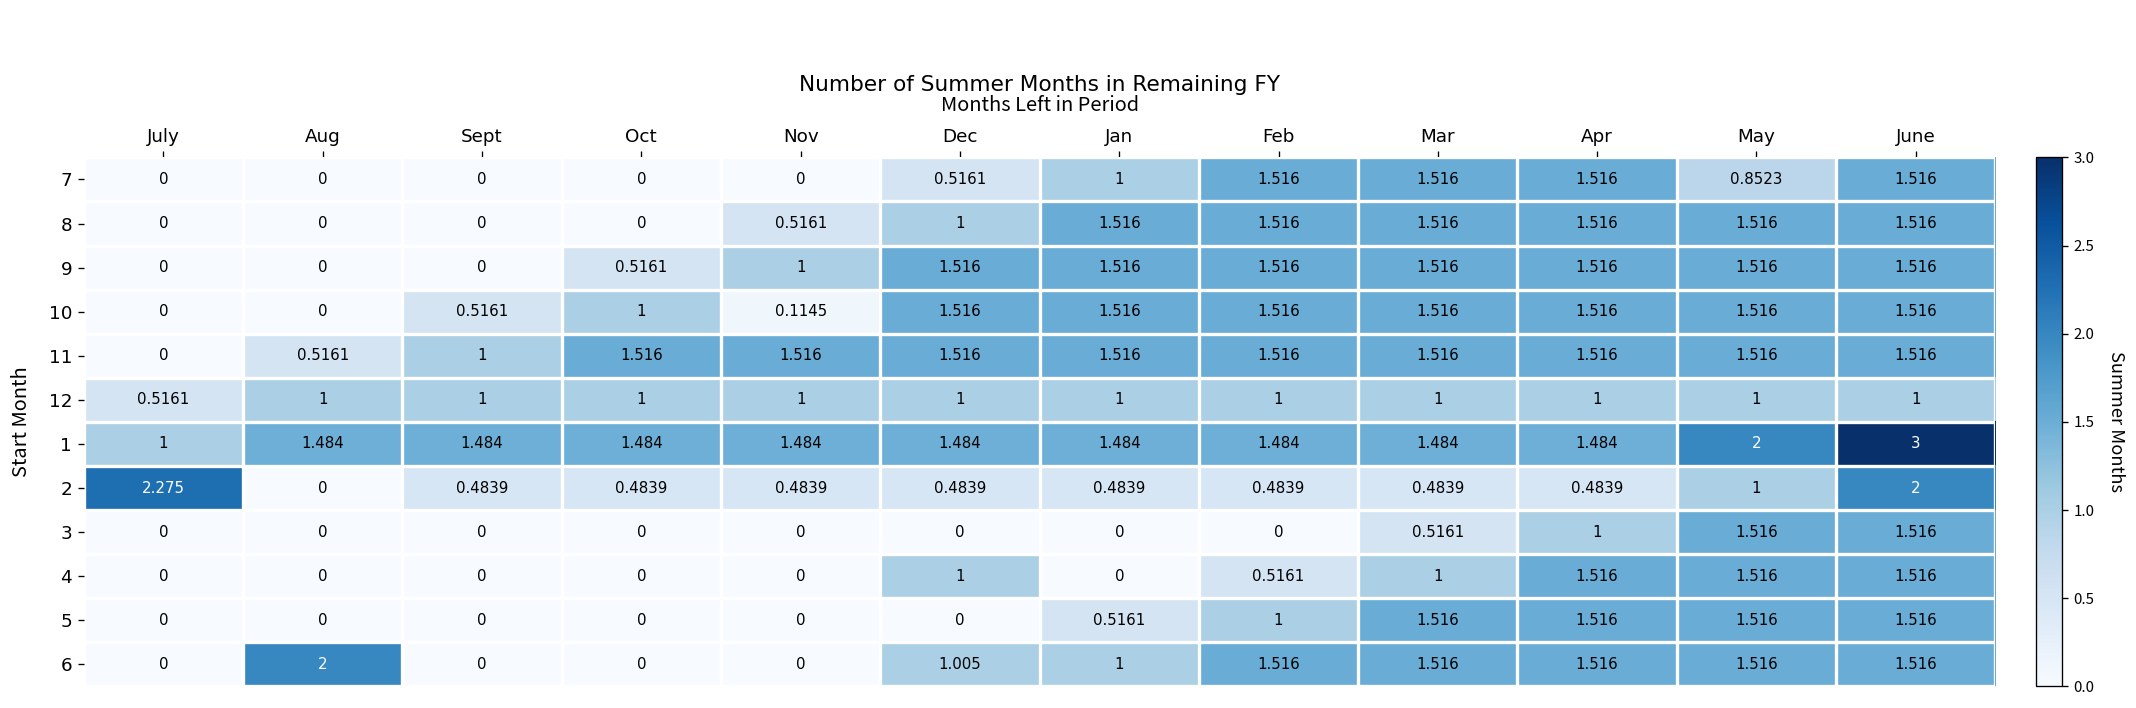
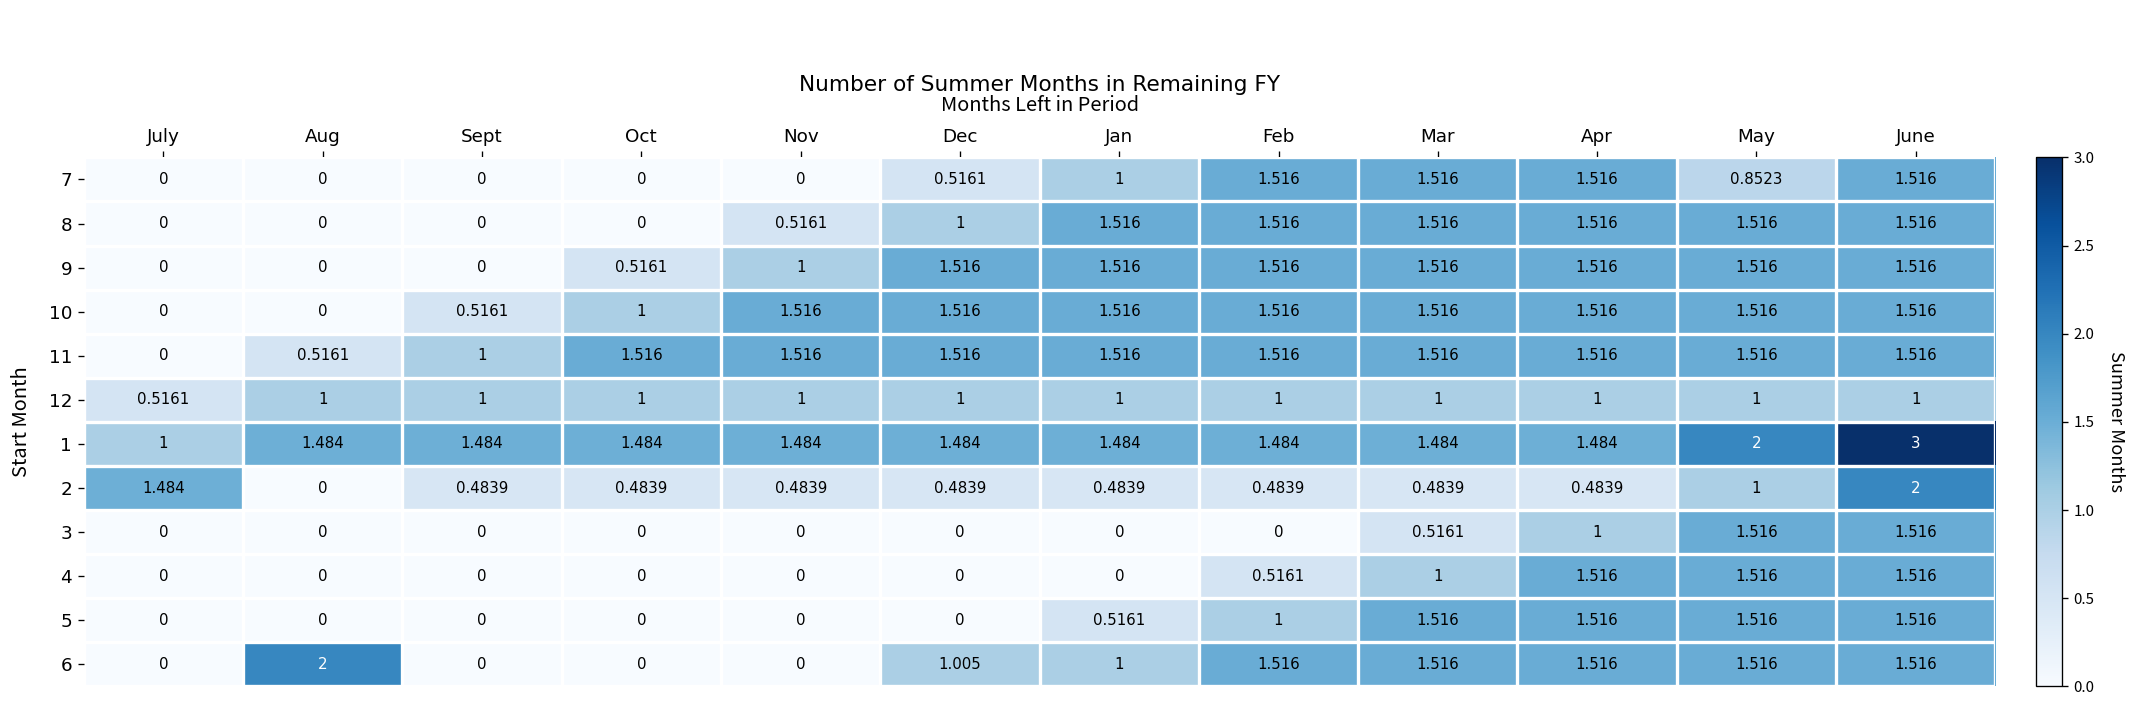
  {
    "7": {
      "July": 0,
      "Aug": 0,
      "Sept": 0,
      "Oct": 0,
      "Nov": 0,
      "Dec": 0.5161,
      "Jan": 1,
      "Feb": 1.516,
      "Mar": 1.516,
      "Apr": 1.516,
      "May": 0.8523,
      "June": 1.516
    },
    "8": {
      "July": 0,
      "Aug": 0,
      "Sept": 0,
      "Oct": 0,
      "Nov": 0.5161,
      "Dec": 1,
      "Jan": 1.516,
      "Feb": 1.516,
      "Mar": 1.516,
      "Apr": 1.516,
      "May": 1.516,
      "June": 1.516
    },
    "9": {
      "July": 0,
      "Aug": 0,
      "Sept": 0,
      "Oct": 0.5161,
      "Nov": 1,
      "Dec": 1.516,
      "Jan": 1.516,
      "Feb": 1.516,
      "Mar": 1.516,
      "Apr": 1.516,
      "May": 1.516,
      "June": 1.516
    },
    "10": {
      "July": 0,
      "Aug": 0,
      "Sept": 0.5161,
      "Oct": 1,
-     "Nov": 0.1145,
+     "Nov": 1.516,
      "Dec": 1.516,
      "Jan": 1.516,
      "Feb": 1.516,
      "Mar": 1.516,
      "Apr": 1.516,
      "May": 1.516,
      "June": 1.516
    },
    "11": {
      "July": 0,
      "Aug": 0.5161,
      "Sept": 1,
      "Oct": 1.516,
      "Nov": 1.516,
      "Dec": 1.516,
      "Jan": 1.516,
      "Feb": 1.516,
      "Mar": 1.516,
      "Apr": 1.516,
      "May": 1.516,
      "June": 1.516
    },
    "12": {
      "July": 0.5161,
      "Aug": 1,
      "Sept": 1,
      "Oct": 1,
      "Nov": 1,
      "Dec": 1,
      "Jan": 1,
      "Feb": 1,
      "Mar": 1,
      "Apr": 1,
      "May": 1,
      "June": 1
    },
    "1": {
      "July": 1,
      "Aug": 1.484,
      "Sept": 1.484,
      "Oct": 1.484,
      "Nov": 1.484,
      "Dec": 1.484,
      "Jan": 1.484,
      "Feb": 1.484,
      "Mar": 1.484,
      "Apr": 1.484,
      "May": 2,
      "June": 3
    },
    "2": {
-     "July": 2.275,
+     "July": 1.484,
      "Aug": 0,
      "Sept": 0.4839,
      "Oct": 0.4839,
      "Nov": 0.4839,
      "Dec": 0.4839,
      "Jan": 0.4839,
      "Feb": 0.4839,
      "Mar": 0.4839,
      "Apr": 0.4839,
      "May": 1,
      "June": 2
    },
    "3": {
      "July": 0,
      "Aug": 0,
      "Sept": 0,
      "Oct": 0,
      "Nov": 0,
      "Dec": 0,
      "Jan": 0,
      "Feb": 0,
      "Mar": 0.5161,
      "Apr": 1,
      "May": 1.516,
      "June": 1.516
    },
    "4": {
      "July": 0,
      "Aug": 0,
      "Sept": 0,
      "Oct": 0,
      "Nov": 0,
-     "Dec": 1,
+     "Dec": 0,
      "Jan": 0,
      "Feb": 0.5161,
      "Mar": 1,
      "Apr": 1.516,
      "May": 1.516,
      "June": 1.516
    },
    "5": {
      "July": 0,
      "Aug": 0,
      "Sept": 0,
      "Oct": 0,
      "Nov": 0,
      "Dec": 0,
      "Jan": 0.5161,
      "Feb": 1,
      "Mar": 1.516,
      "Apr": 1.516,
      "May": 1.516,
      "June": 1.516
    },
    "6": {
      "July": 0,
      "Aug": 2,
      "Sept": 0,
      "Oct": 0,
      "Nov": 0,
      "Dec": 1.005,
      "Jan": 1,
      "Feb": 1.516,
      "Mar": 1.516,
      "Apr": 1.516,
      "May": 1.516,
      "June": 1.516
    }
  }
